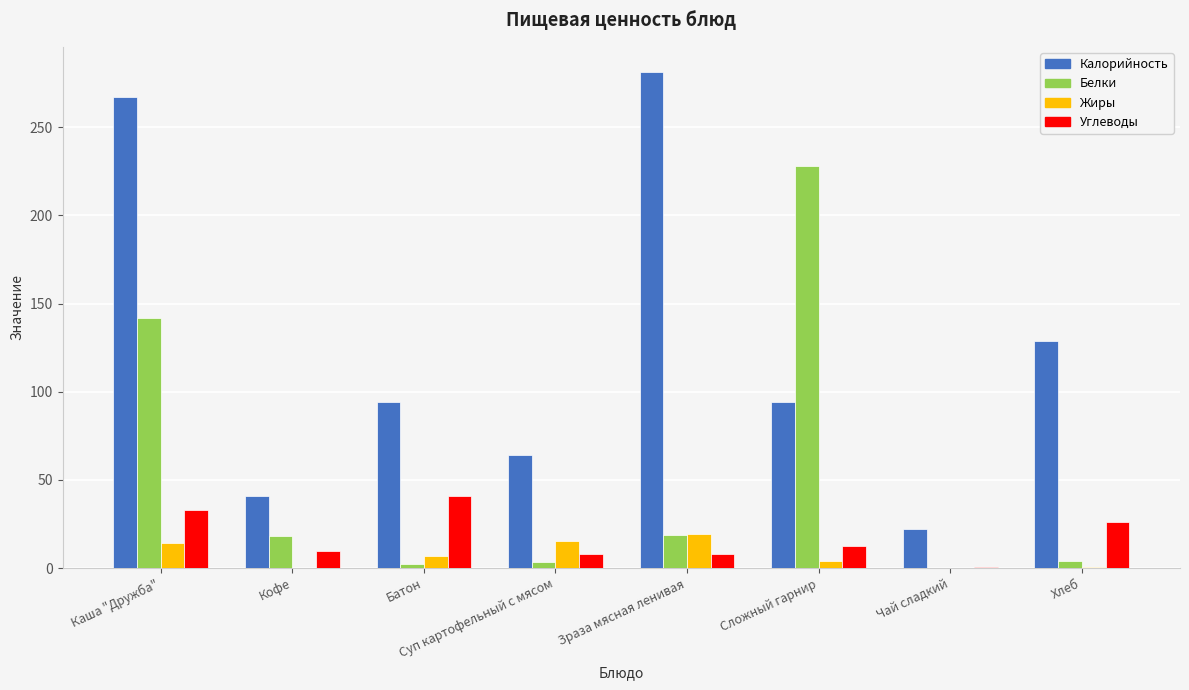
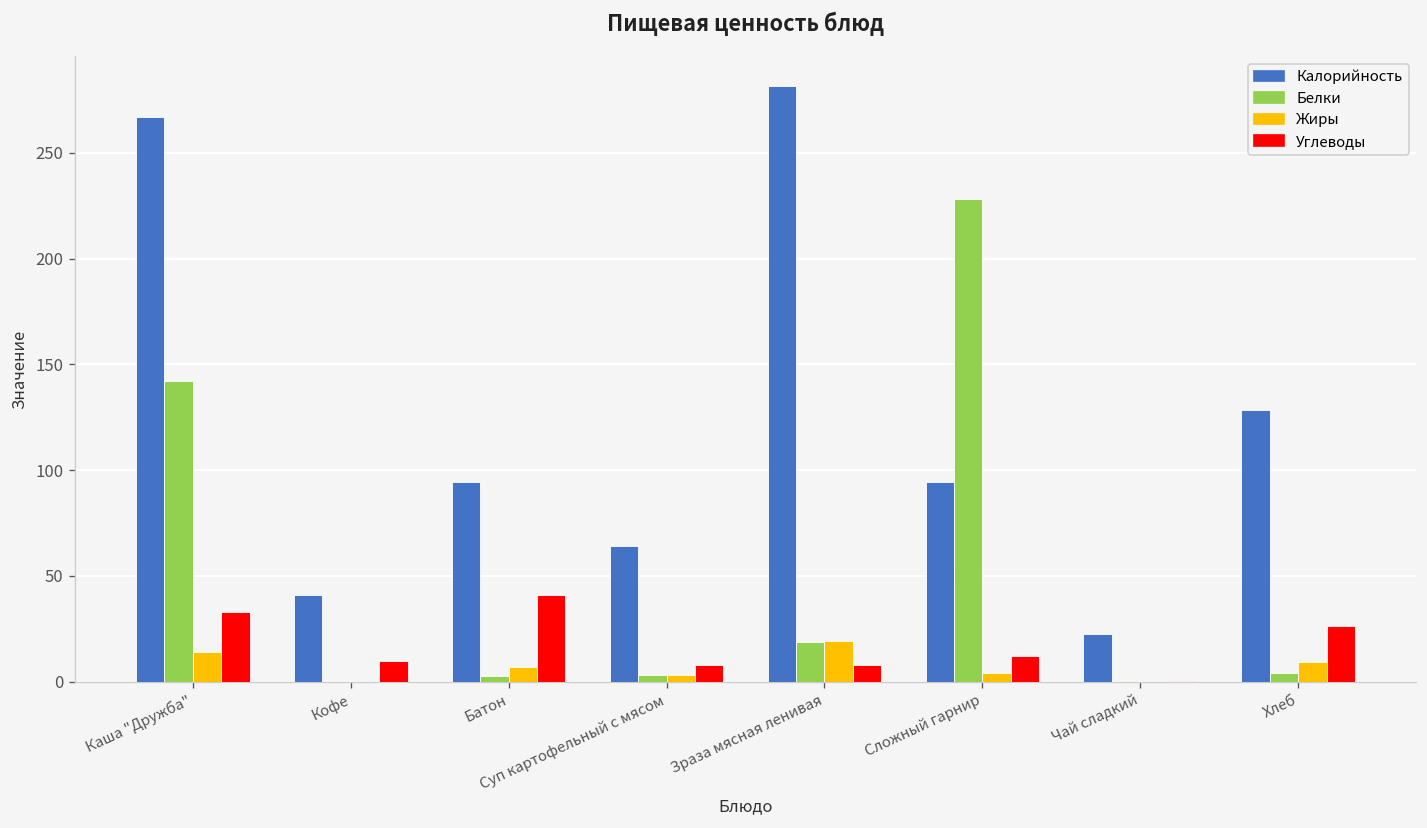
  {
    "Калорийность": {
      "Каша \"Дружба\"": 267,
      "Кофе": 41,
      "Батон": 94,
      "Суп картофельный с мясом": 64,
      "Зраза мясная ленивая": 282,
      "Сложный гарнир": 94,
      "Чай сладкий": 22,
      "Хлеб": 129
    },
    "Белки": {
      "Каша \"Дружба\"": 142,
-     "Кофе": 18,
+     "Кофе": 0,
      "Батон": 3,
      "Суп картофельный с мясом": 3,
      "Зраза мясная ленивая": 19,
      "Сложный гарнир": 228,
      "Хлеб": 4
    },
    "Жиры": {
      "Каша \"Дружба\"": 14,
      "Кофе": 0,
      "Батон": 7,
-     "Суп картофельный с мясом": 15,
+     "Суп картофельный с мясом": 3,
      "Зраза мясная ленивая": 19,
      "Сложный гарнир": 4,
      "Чай сладкий": 0,
-     "Хлеб": 1
+     "Хлеб": 9
    },
    "Углеводы": {
      "Каша \"Дружба\"": 33,
      "Кофе": 10,
      "Батон": 41,
      "Суп картофельный с мясом": 8,
      "Зраза мясная ленивая": 8,
      "Сложный гарнир": 12,
      "Хлеб": 26
    }
  }
